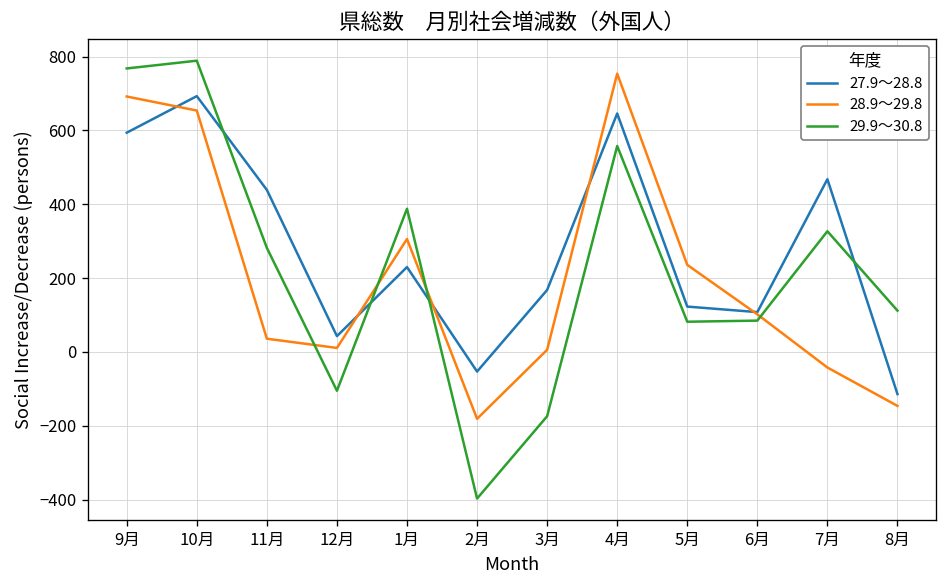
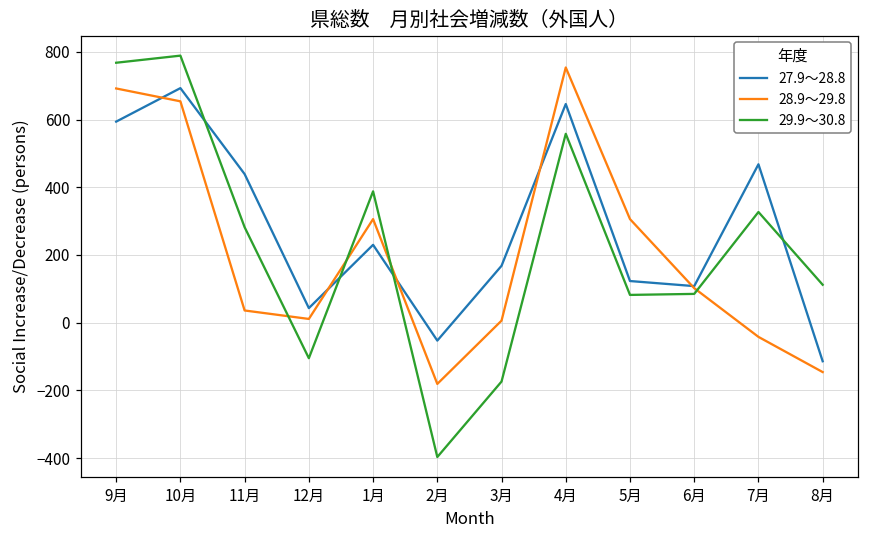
  {
    "27.9～28.8": {
      "9月": 590,
      "10月": 690,
      "11月": 440,
      "12月": 40,
      "1月": 230,
      "2月": -50,
      "3月": 170,
      "4月": 650,
      "5月": 120,
      "7月": 470,
      "8月": -110
    },
    "28.9～29.8": {
      "9月": 690,
      "10月": 650,
      "11月": 40,
      "12月": 10,
      "1月": 310,
      "2月": -180,
      "3月": 10,
      "4月": 750,
-     "5月": 240,
+     "5月": 310,
      "7月": -40,
      "8月": -150
    },
    "29.9～30.8": {
      "9月": 770,
      "10月": 790,
      "11月": 280,
      "12月": -110,
      "1月": 390,
      "2月": -400,
      "3月": -170,
      "4月": 560,
      "5月": 80,
      "6月": 90,
      "7月": 330,
      "8月": 110
    }
  }
